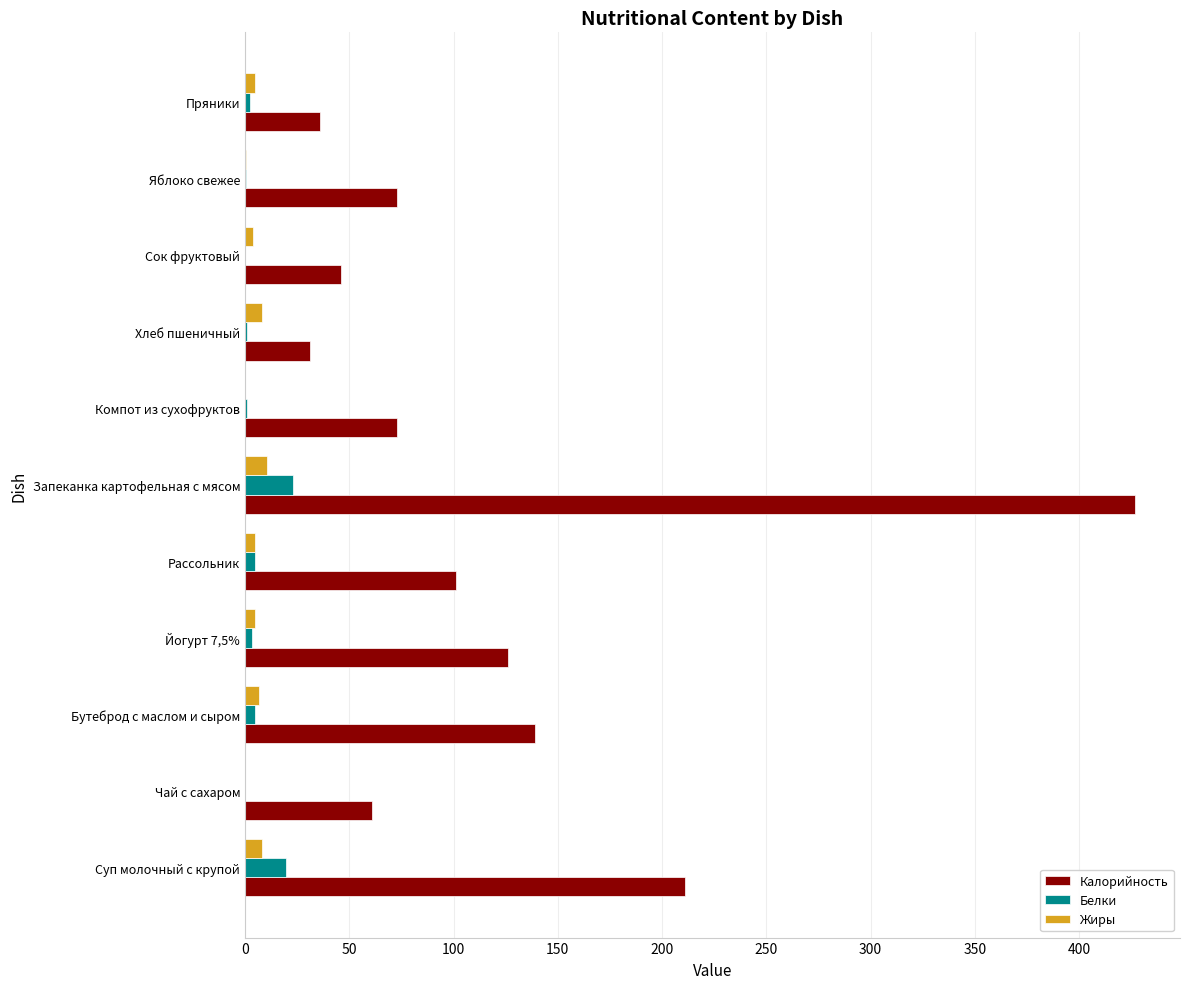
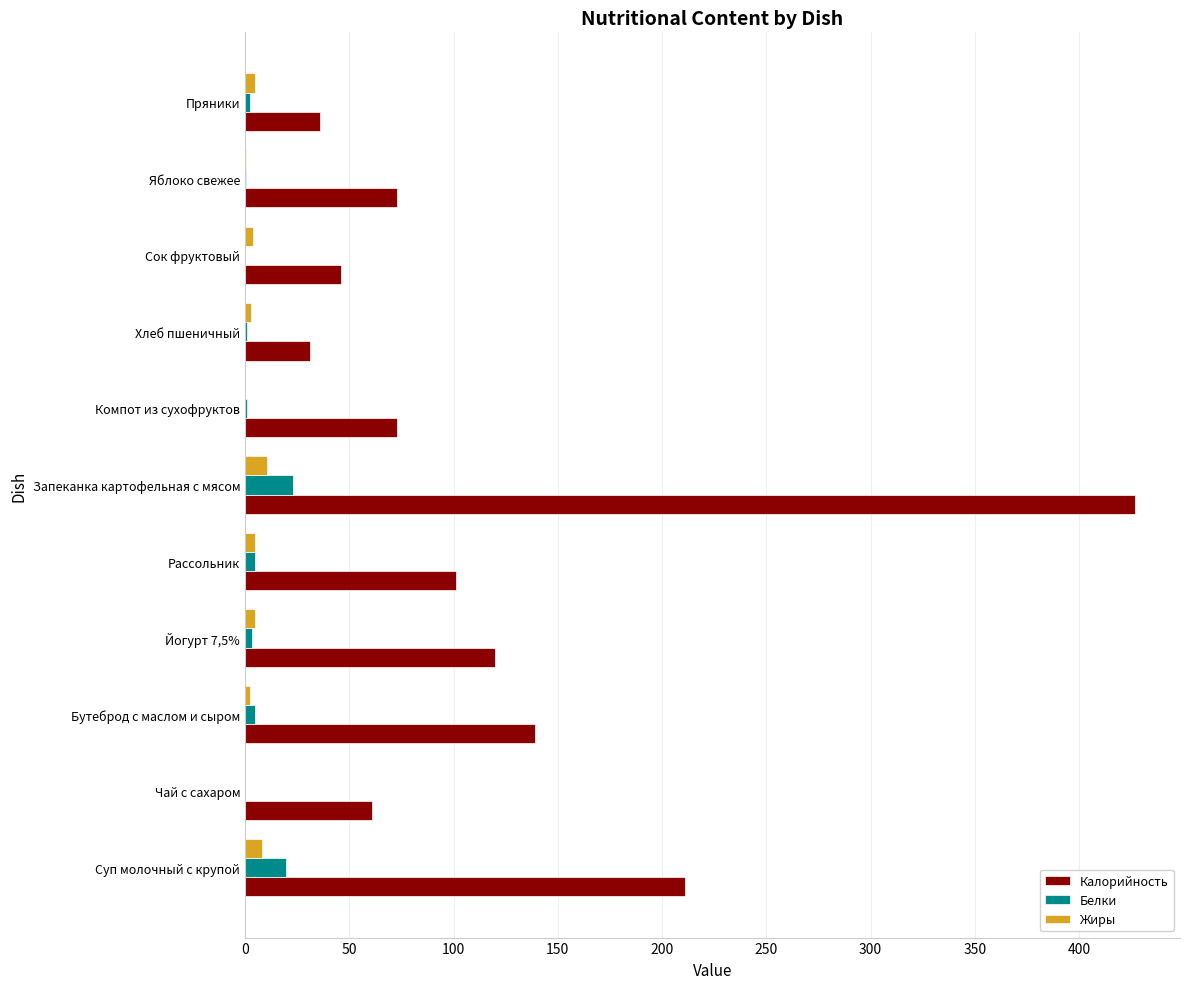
  {
    "Калорийность": {
      "Пряники": 36,
      "Яблоко свежее": 73,
      "Сок фруктовый": 46,
      "Хлеб пшеничный": 31,
      "Компот из сухофруктов": 73,
      "Запеканка картофельная с мясом": 427,
      "Рассольник": 101,
-     "Йогурт 7,5%": 126,
+     "Йогурт 7,5%": 120,
      "Бутеброд с маслом и сыром": 139,
      "Чай с сахаром": 61,
      "Суп молочный с крупой": 211
    },
    "Белки": {
      "Пряники": 2,
      "Сок фруктовый": 0,
      "Запеканка картофельная с мясом": 23,
      "Рассольник": 5,
      "Йогурт 7,5%": 3,
      "Бутеброд с маслом и сыром": 5,
      "Суп молочный с крупой": 20
    },
    "Жиры": {
      "Пряники": 5,
      "Сок фруктовый": 4,
-     "Хлеб пшеничный": 8,
+     "Хлеб пшеничный": 3,
      "Компот из сухофруктов": 0,
      "Запеканка картофельная с мясом": 10,
      "Рассольник": 5,
      "Йогурт 7,5%": 5,
-     "Бутеброд с маслом и сыром": 7,
+     "Бутеброд с маслом и сыром": 2,
      "Чай с сахаром": 0,
      "Суп молочный с крупой": 8
    }
  }
